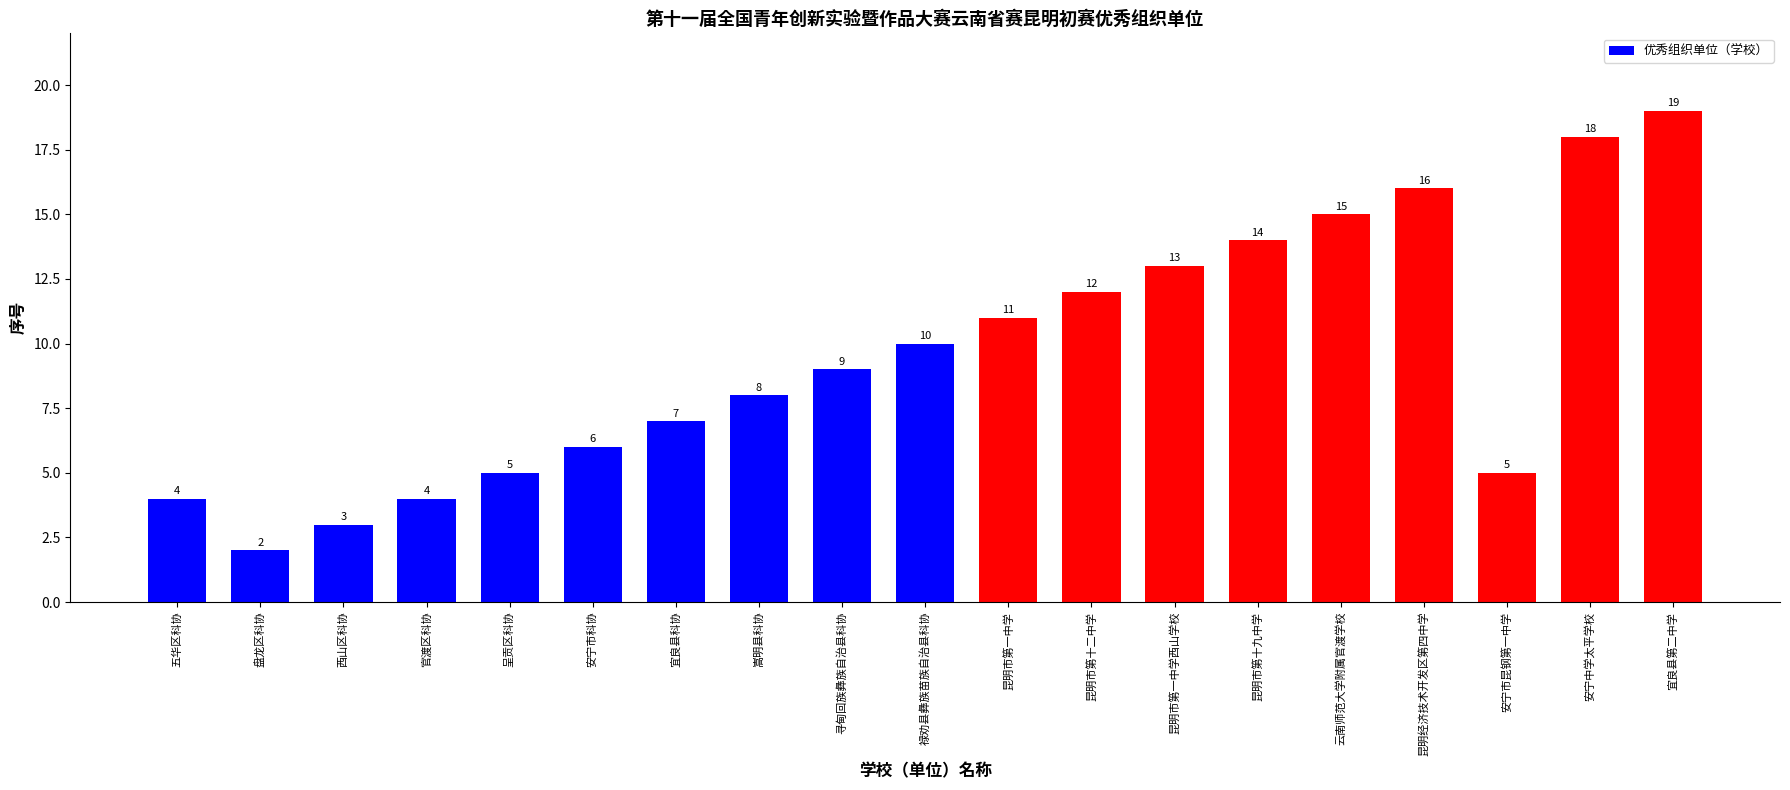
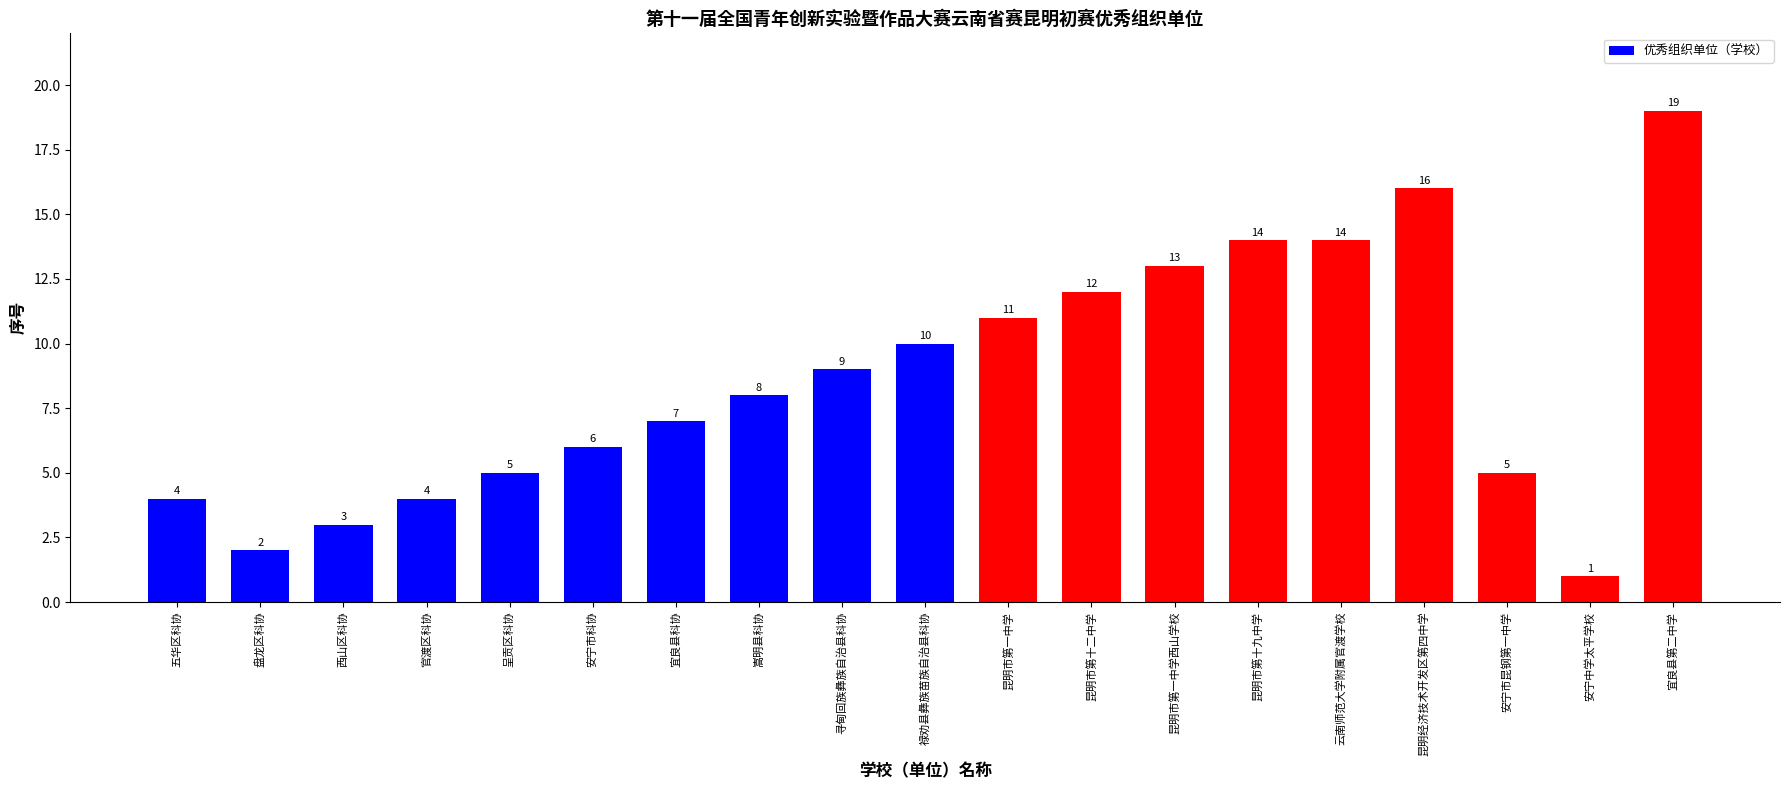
  {
    "五华区科协": 4,
    "盘龙区科协": 2,
    "西山区科协": 3,
    "官渡区科协": 4,
    "呈贡区科协": 5,
    "安宁市科协": 6,
    "宜良县科协": 7,
    "嵩明县科协": 8,
    "寻甸回族彝族自治县科协": 9,
    "禄劝县彝族苗族自治县科协": 10,
    "昆明市第一中学": 11,
    "昆明市第十二中学": 12,
    "昆明市第一中学西山学校": 13,
    "昆明市第十九中学": 14,
-   "云南师范大学附属官渡学校": 15,
+   "云南师范大学附属官渡学校": 14,
    "昆明经济技术开发区第四中学": 16,
    "安宁市昆钢第一中学": 5,
-   "安宁中学太平学校": 18,
+   "安宁中学太平学校": 1,
    "宜良县第二中学": 19
  }
